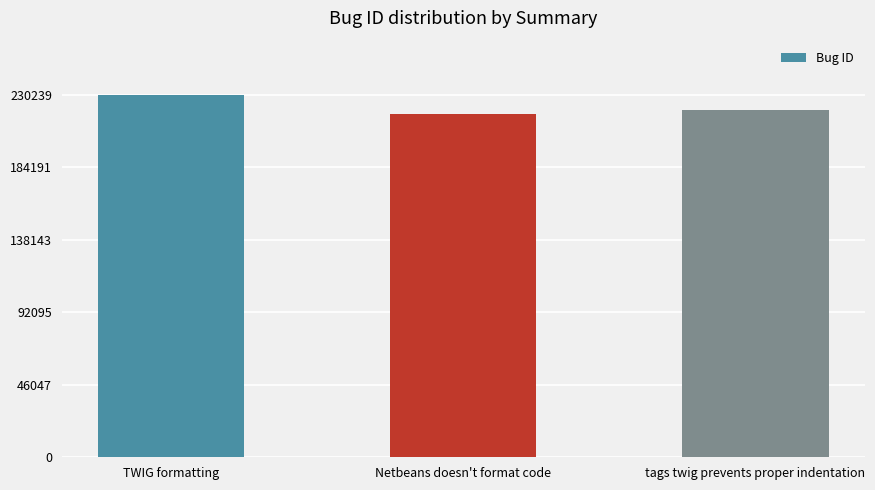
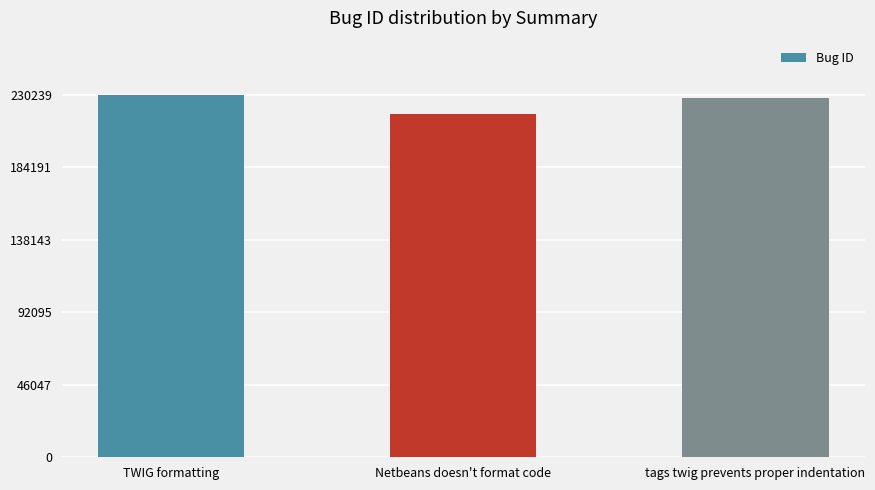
  {
    "TWIG formatting": 230000,
    "Netbeans doesn't format code": 218000,
-   "tags twig prevents proper indentation": 221000
+   "tags twig prevents proper indentation": 228000
  }
